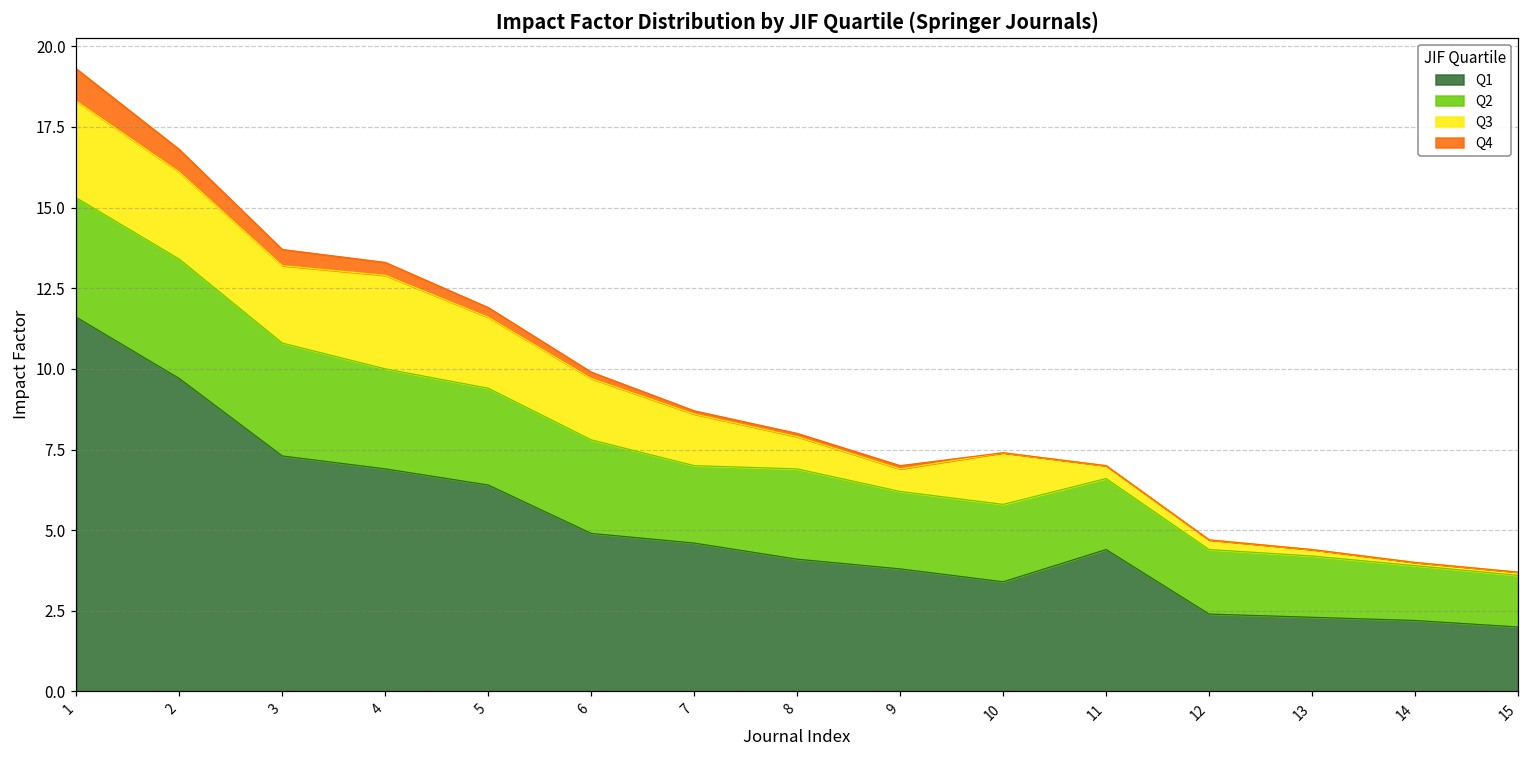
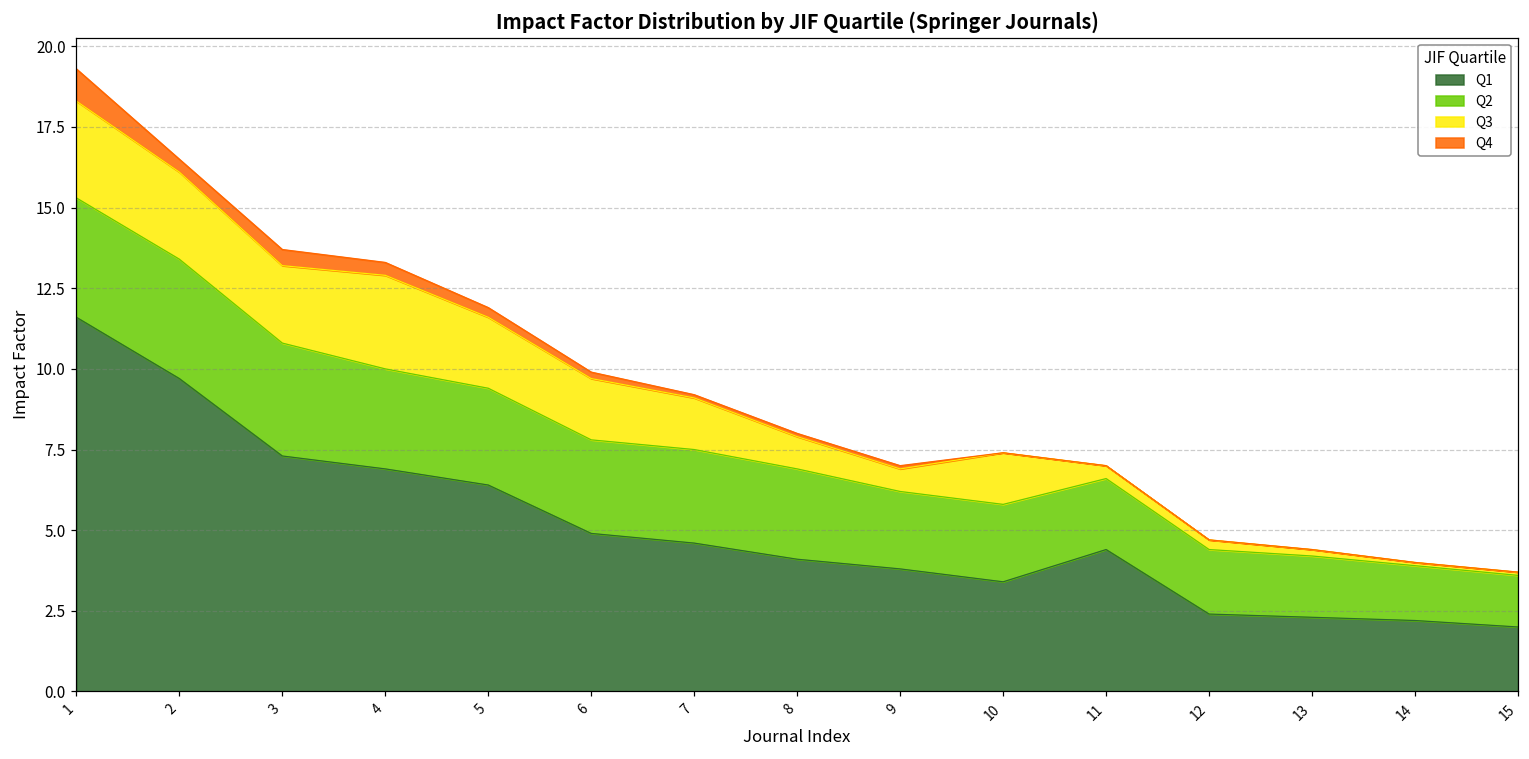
  {
    "Q1": {
      "1": 11.6,
      "2": 9.7,
      "3": 7.3,
      "4": 6.9,
      "5": 6.4,
      "6": 4.9,
      "7": 4.6,
      "8": 4.1,
      "9": 3.8,
      "10": 3.4,
      "11": 4.4,
      "12": 2.4,
      "13": 2.3,
      "14": 2.2,
      "15": 2.0
    },
    "Q2": {
      "1": 3.7,
      "2": 3.7,
      "3": 3.5,
      "4": 3.1,
      "5": 3.0,
      "6": 2.9,
-     "7": 2.4,
+     "7": 2.9,
      "8": 2.8,
      "9": 2.4,
      "10": 2.4,
      "11": 2.2,
      "12": 2.0,
      "13": 1.9,
      "14": 1.7,
      "15": 1.6
    },
    "Q3": {
      "1": 3.0,
      "2": 2.7,
      "3": 2.4,
      "4": 2.9,
      "5": 2.2,
      "6": 1.9,
      "7": 1.6,
      "8": 1.0,
      "9": 0.7
    },
    "Q4": {
      "1": 1.0,
-     "2": 0.7,
+     "2": 0.4,
      "3": 0.5,
      "4": 0.4,
      "5": 0.3,
      "6": 0.2,
      "7": 0.1,
      "8": 0.1,
      "9": 0.1
    }
  }
